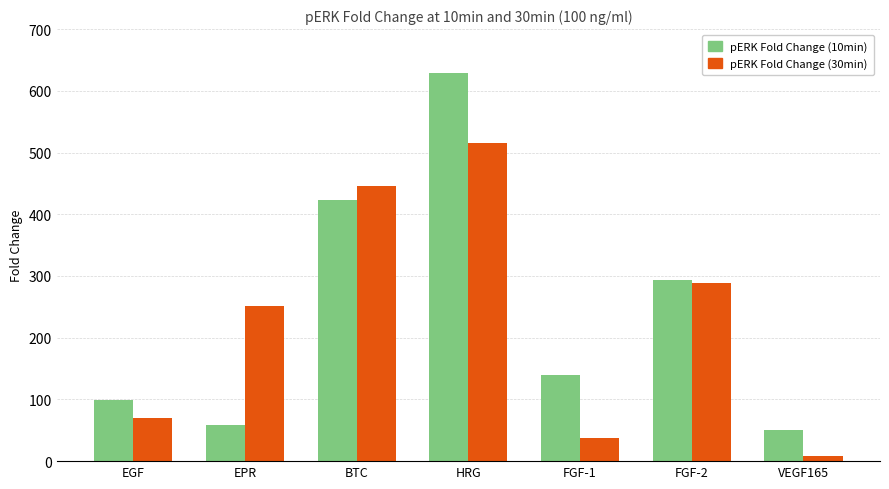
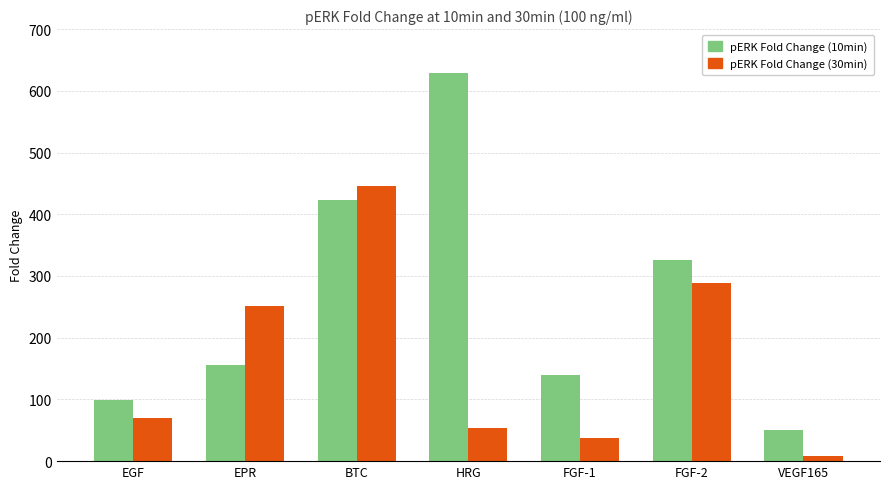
  {
    "pERK Fold Change (10min)": {
      "EGF": 100,
-     "EPR": 60,
+     "EPR": 160,
      "BTC": 420,
      "HRG": 630,
      "FGF-1": 140,
-     "FGF-2": 290,
+     "FGF-2": 330,
      "VEGF165": 50
    },
    "pERK Fold Change (30min)": {
      "EGF": 70,
      "EPR": 250,
      "BTC": 450,
-     "HRG": 510,
+     "HRG": 50,
      "FGF-1": 40,
      "FGF-2": 290,
      "VEGF165": 10
    }
  }
